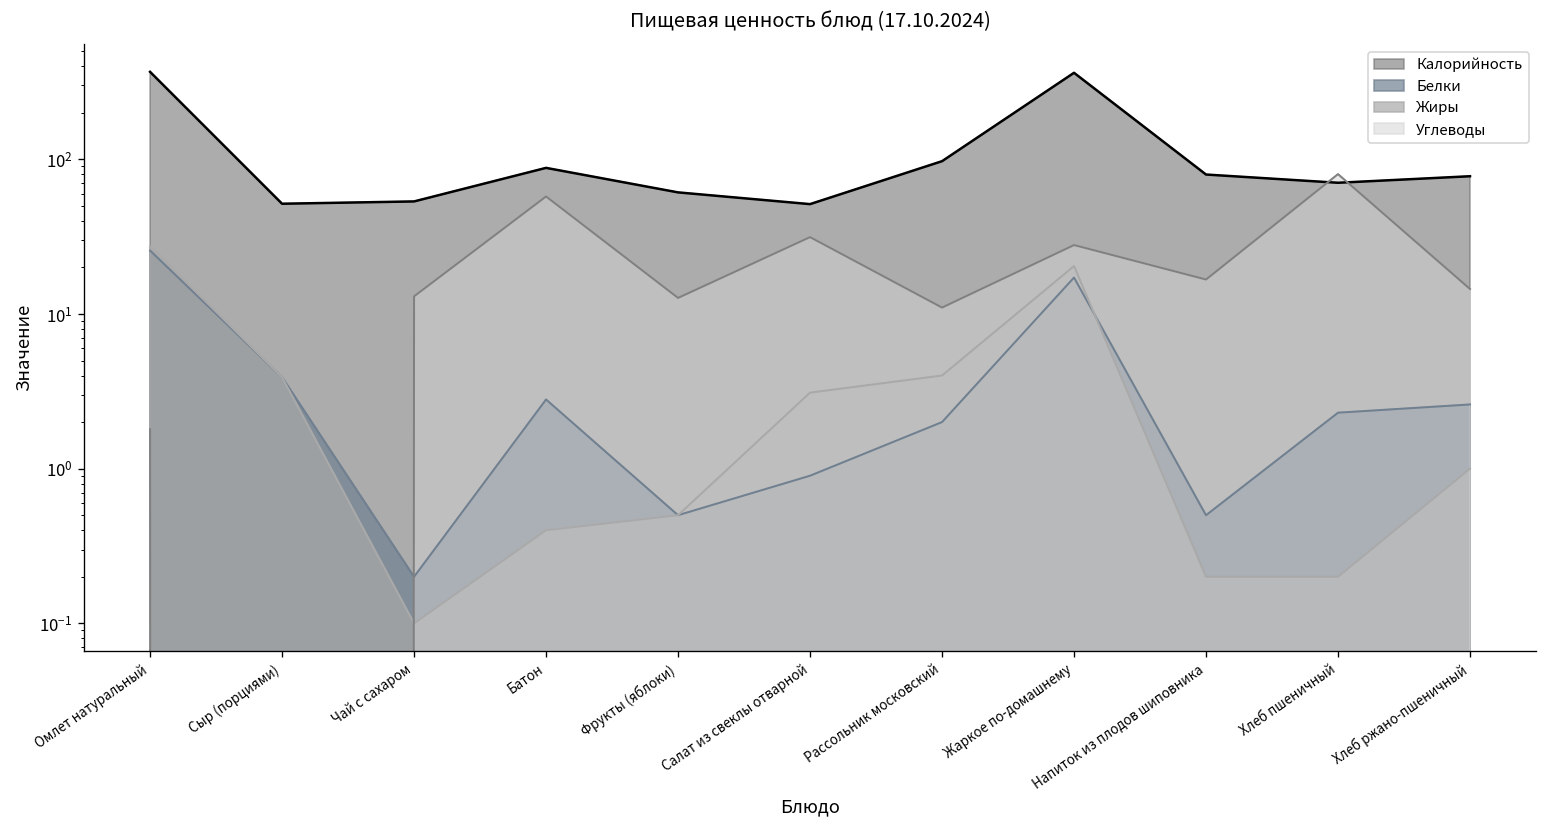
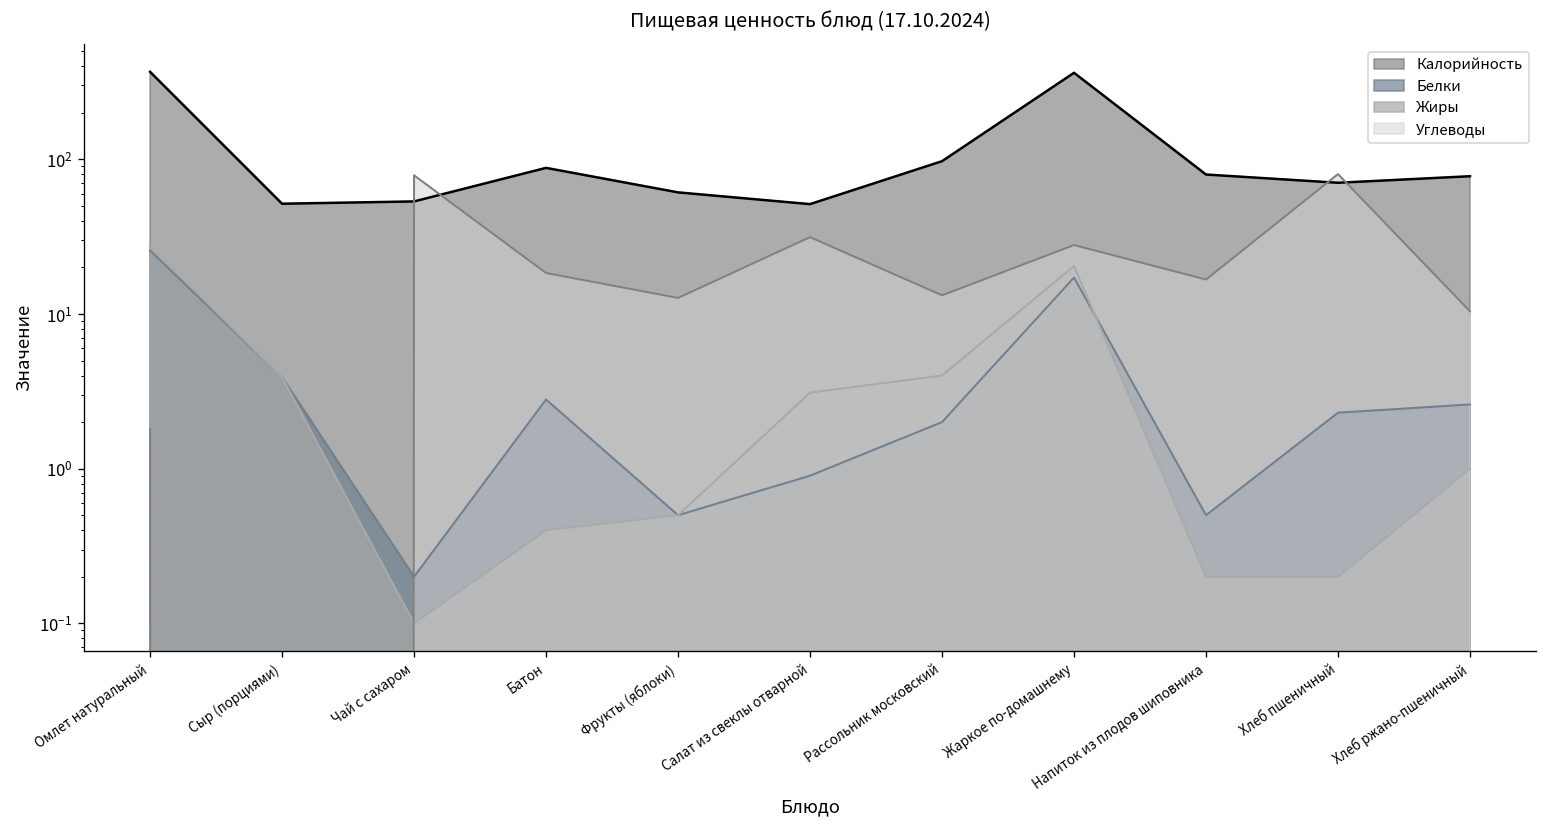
  {
    "Углеводы": {
      "Омлет натуральный": 1.8,
-     "Чай с сахаром": 13,
-     "Батон": 60,
+     "Чай с сахаром": 80,
+     "Батон": 18,
      "Фрукты (яблоки)": 13,
      "Салат из свеклы отварной": 31,
-     "Рассольник московский": 11,
+     "Рассольник московский": 13,
      "Жаркое по-домашнему": 28,
      "Напиток из плодов шиповника": 17,
      "Хлеб пшеничный": 80,
-     "Хлеб ржано-пшеничный": 15
+     "Хлеб ржано-пшеничный": 10
    }
  }
